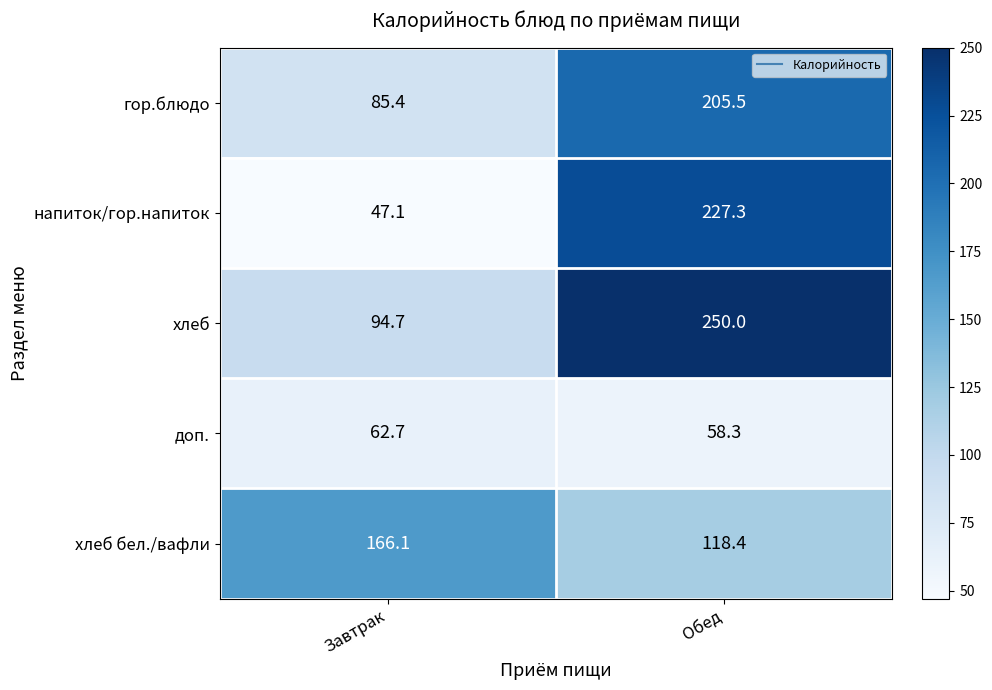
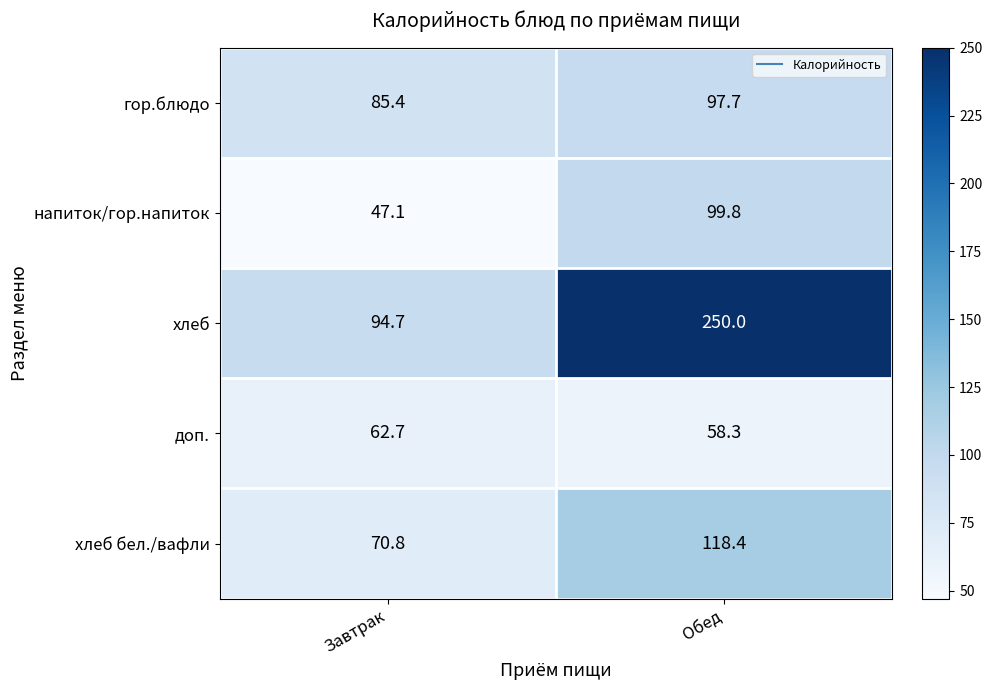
  {
    "гор.блюдо": {
      "Завтрак": 85.4,
-     "Обед": 205.5
+     "Обед": 97.7
    },
    "напиток/гор.напиток": {
      "Завтрак": 47.1,
-     "Обед": 227.3
+     "Обед": 99.8
    },
    "хлеб": {
      "Завтрак": 94.7,
      "Обед": 250.0
    },
    "доп.": {
      "Завтрак": 62.7,
      "Обед": 58.3
    },
    "хлеб бел./вафли": {
-     "Завтрак": 166.1,
+     "Завтрак": 70.8,
      "Обед": 118.4
    }
  }
